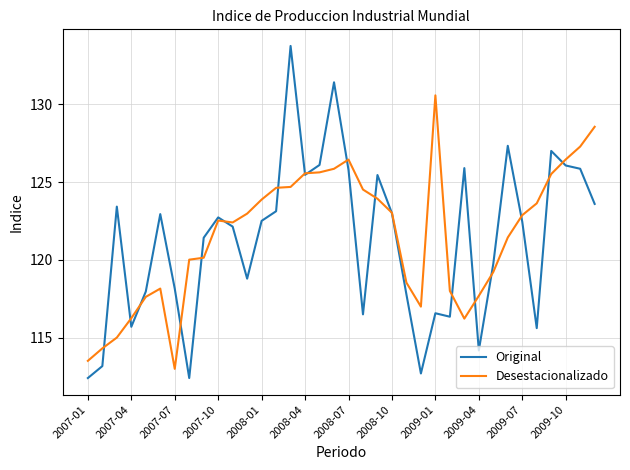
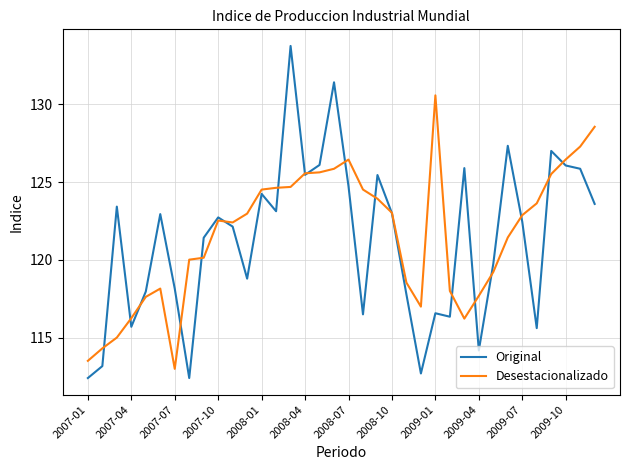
  {
    "Original": {
      "2007-01": 112.4,
      "2007-04": 115.7,
      "2007-07": 118.2,
      "2007-10": 122.7,
-     "2008-01": 122.5,
-     "2008-07": 125.8,
+     "2008-01": 124.2,
+     "2008-07": 124.7,
      "2009-01": 116.6,
      "2009-07": 122.4,
      "2009-10": 126.1
    },
    "Desestacionalizado": {
      "2007-01": 113.5,
      "2007-04": 116.3,
      "2007-07": 113.0,
      "2007-10": 122.5,
-     "2008-01": 123.9,
+     "2008-01": 124.5,
      "2008-07": 126.4,
      "2009-01": 130.6,
      "2009-04": 117.7,
      "2009-07": 122.9,
      "2009-10": 126.4
    }
  }
